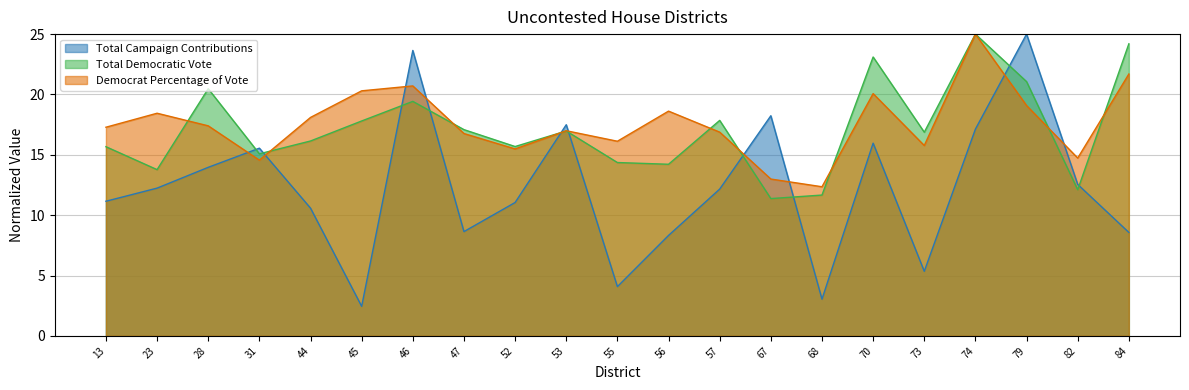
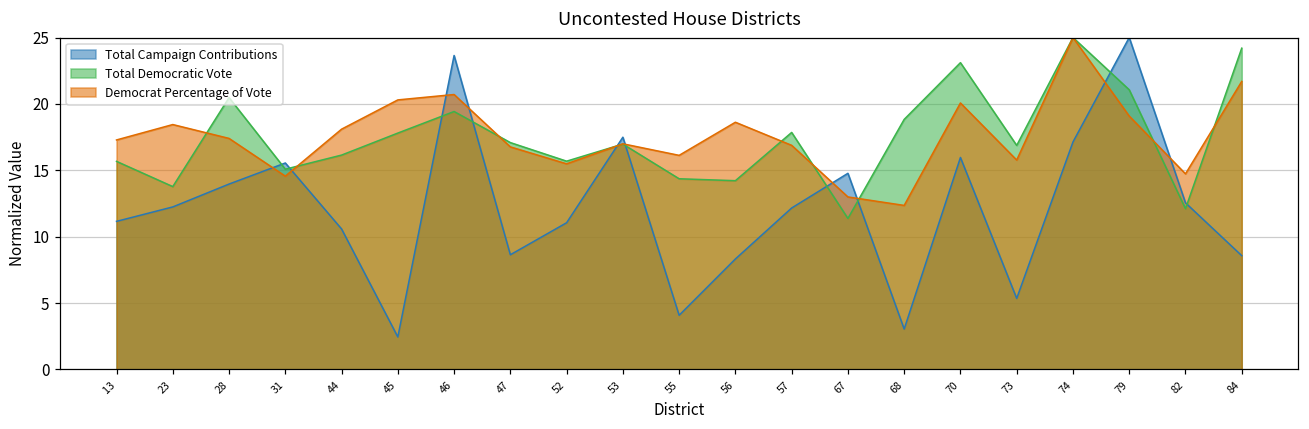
  {
    "Total Campaign Contributions": {
      "13": 11.2,
      "23": 12.2,
      "28": 14.0,
      "31": 15.6,
      "44": 10.6,
      "45": 2.4,
      "46": 23.6,
      "47": 8.6,
      "52": 11.0,
      "53": 17.5,
      "55": 4.1,
      "56": 8.3,
      "57": 12.2,
-     "67": 18.2,
+     "67": 14.8,
      "68": 3.0,
      "70": 16.0,
      "73": 5.4,
      "74": 17.1,
      "79": 25.0,
      "82": 12.6,
      "84": 8.6
    },
    "Total Democratic Vote": {
      "13": 15.7,
      "23": 13.8,
      "31": 15.1,
      "44": 16.1,
      "45": 17.8,
      "46": 19.4,
      "47": 17.1,
      "55": 14.4,
      "56": 14.2,
      "57": 17.9,
      "67": 11.4,
-     "68": 11.7,
+     "68": 18.8,
      "70": 23.1,
      "73": 16.9,
      "79": 21.1,
      "82": 12.1,
      "84": 24.2
    },
    "Democrat Percentage of Vote": {
      "13": 17.3,
      "23": 18.4,
      "28": 17.4,
      "31": 14.6,
      "44": 18.1,
      "45": 20.3,
      "46": 20.7,
      "47": 16.8,
      "55": 16.1,
      "56": 18.6,
      "57": 16.9,
      "67": 13.0,
      "68": 12.4,
      "70": 20.1,
      "73": 15.8,
      "79": 19.1,
      "82": 14.7,
      "84": 21.7
    }
  }
